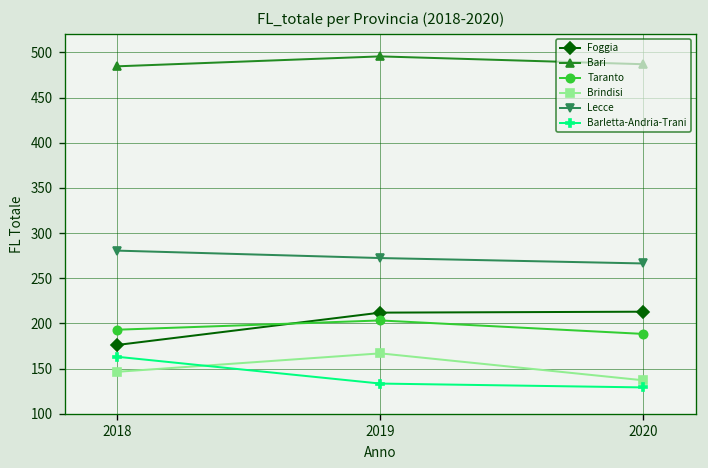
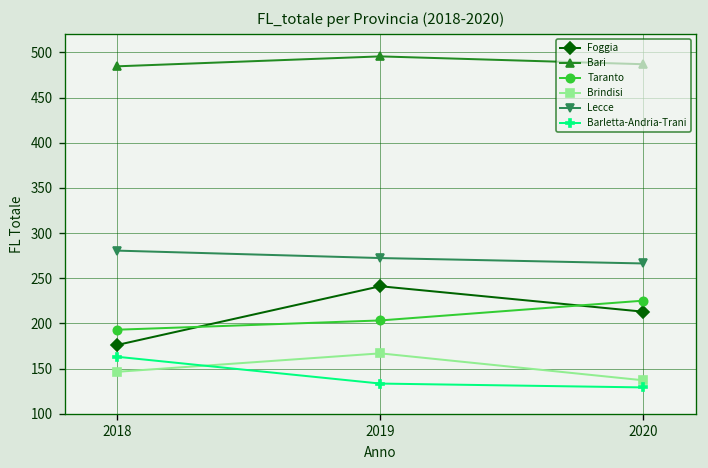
  {
    "Foggia": {
      "2018": 180,
-     "2019": 210,
+     "2019": 240,
      "2020": 210
    },
    "Taranto": {
      "2018": 190,
      "2019": 200,
-     "2020": 190
+     "2020": 230
    },
    "Brindisi": {
      "2018": 150,
      "2019": 170,
      "2020": 140
    },
    "Barletta-Andria-Trani": {
      "2018": 160,
      "2019": 130,
      "2020": 130
    }
  }
